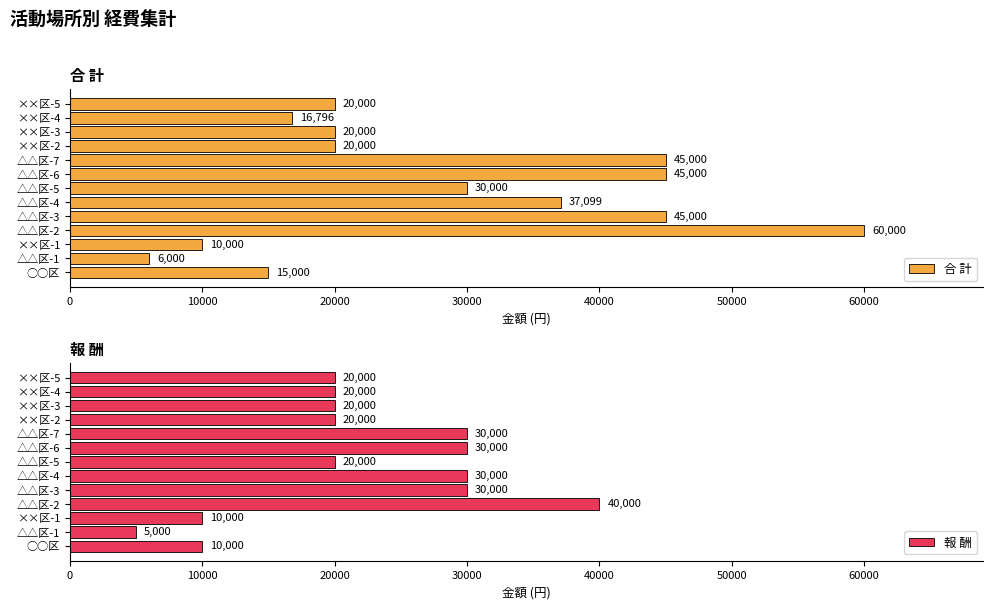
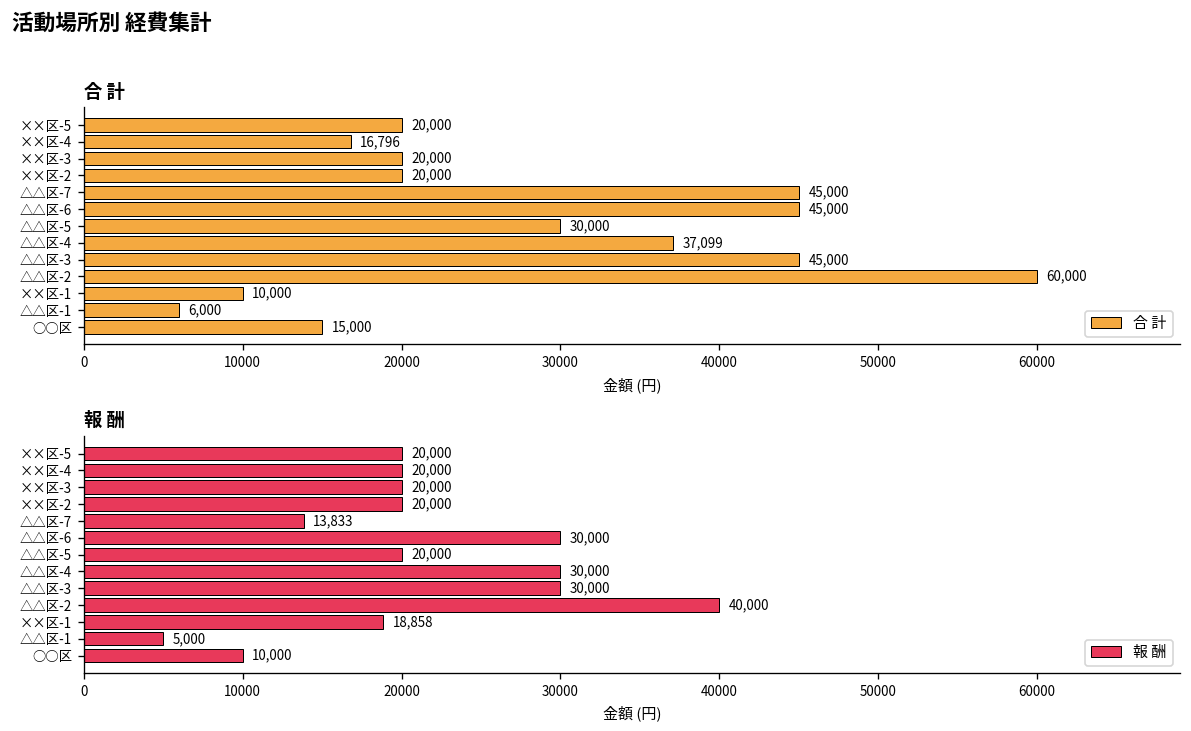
  {
    "合 計": {
      "××区-5": "20,000",
      "××区-4": "16,796",
      "××区-3": "20,000",
      "××区-2": "20,000",
      "△△区-7": "45,000",
      "△△区-6": "45,000",
      "△△区-5": "30,000",
      "△△区-4": "37,099",
      "△△区-3": "45,000",
      "△△区-2": "60,000",
      "××区-1": "10,000",
      "△△区-1": "6,000",
      "○○区": "15,000"
    },
    "報 酬": {
      "××区-5": "20,000",
      "××区-4": "20,000",
      "××区-3": "20,000",
      "××区-2": "20,000",
-     "△△区-7": "30,000",
+     "△△区-7": "13,833",
      "△△区-6": "30,000",
      "△△区-5": "20,000",
      "△△区-4": "30,000",
      "△△区-3": "30,000",
      "△△区-2": "40,000",
-     "××区-1": "10,000",
+     "××区-1": "18,858",
      "△△区-1": "5,000",
      "○○区": "10,000"
    }
  }
